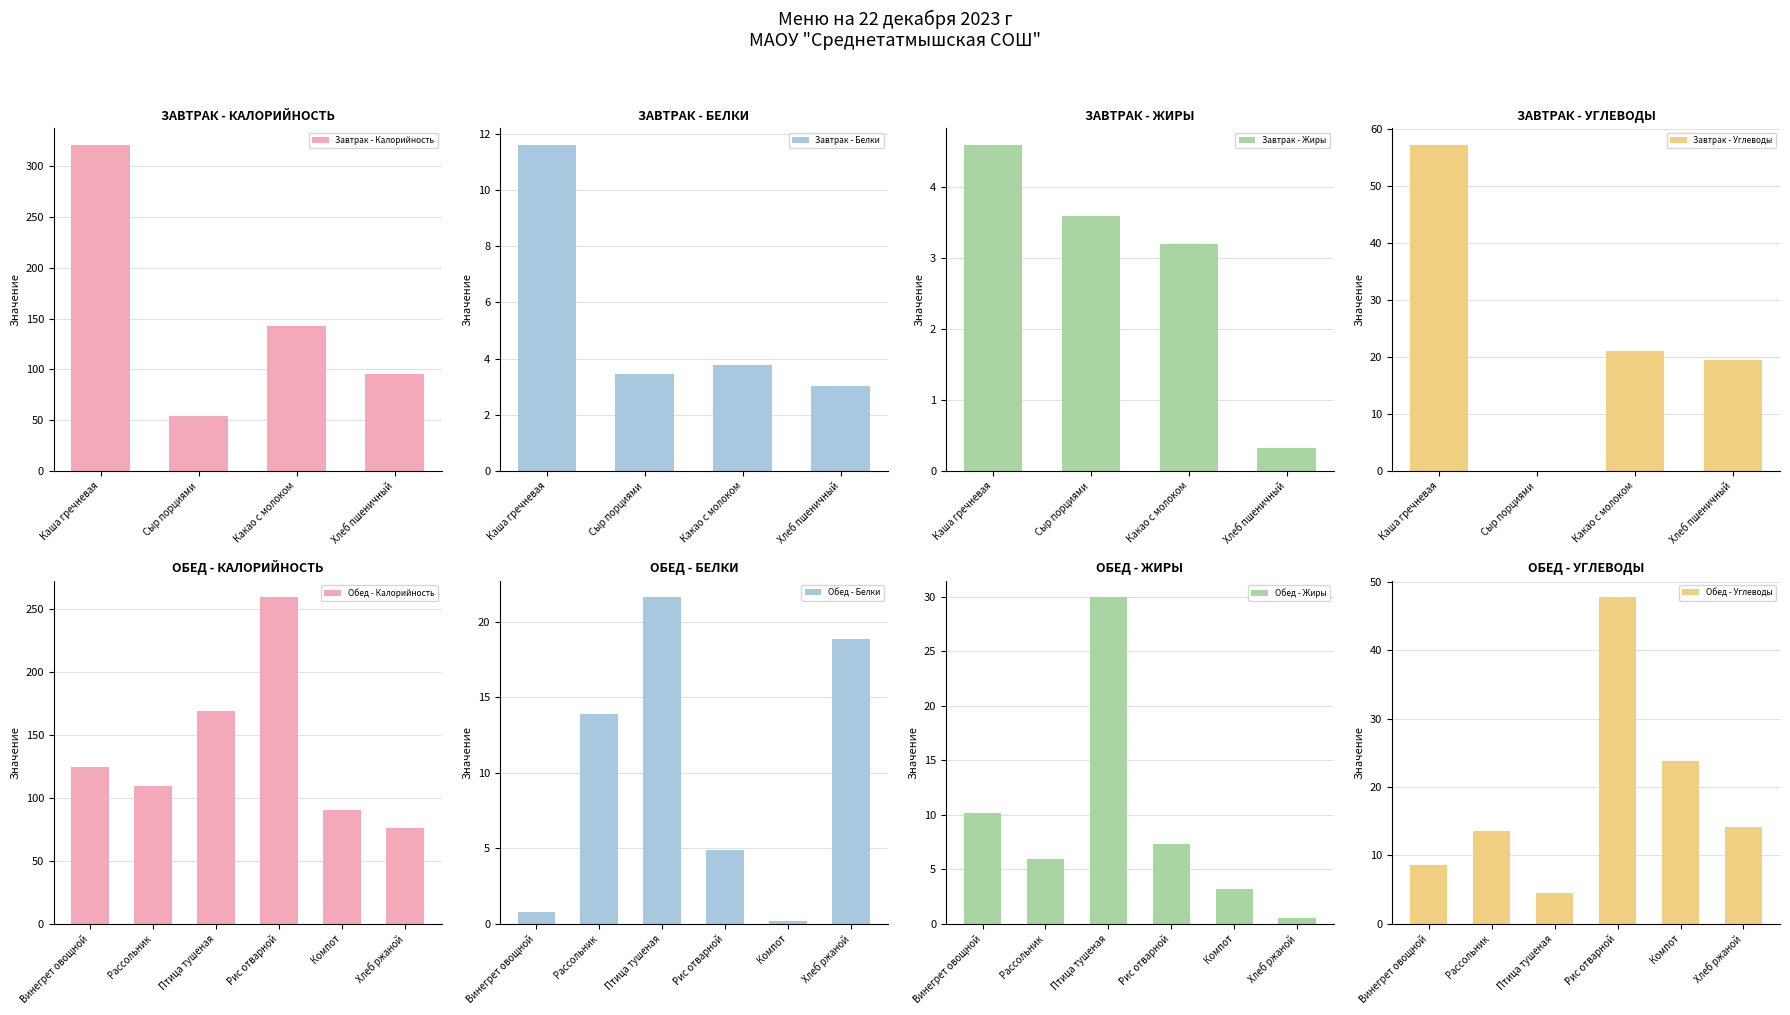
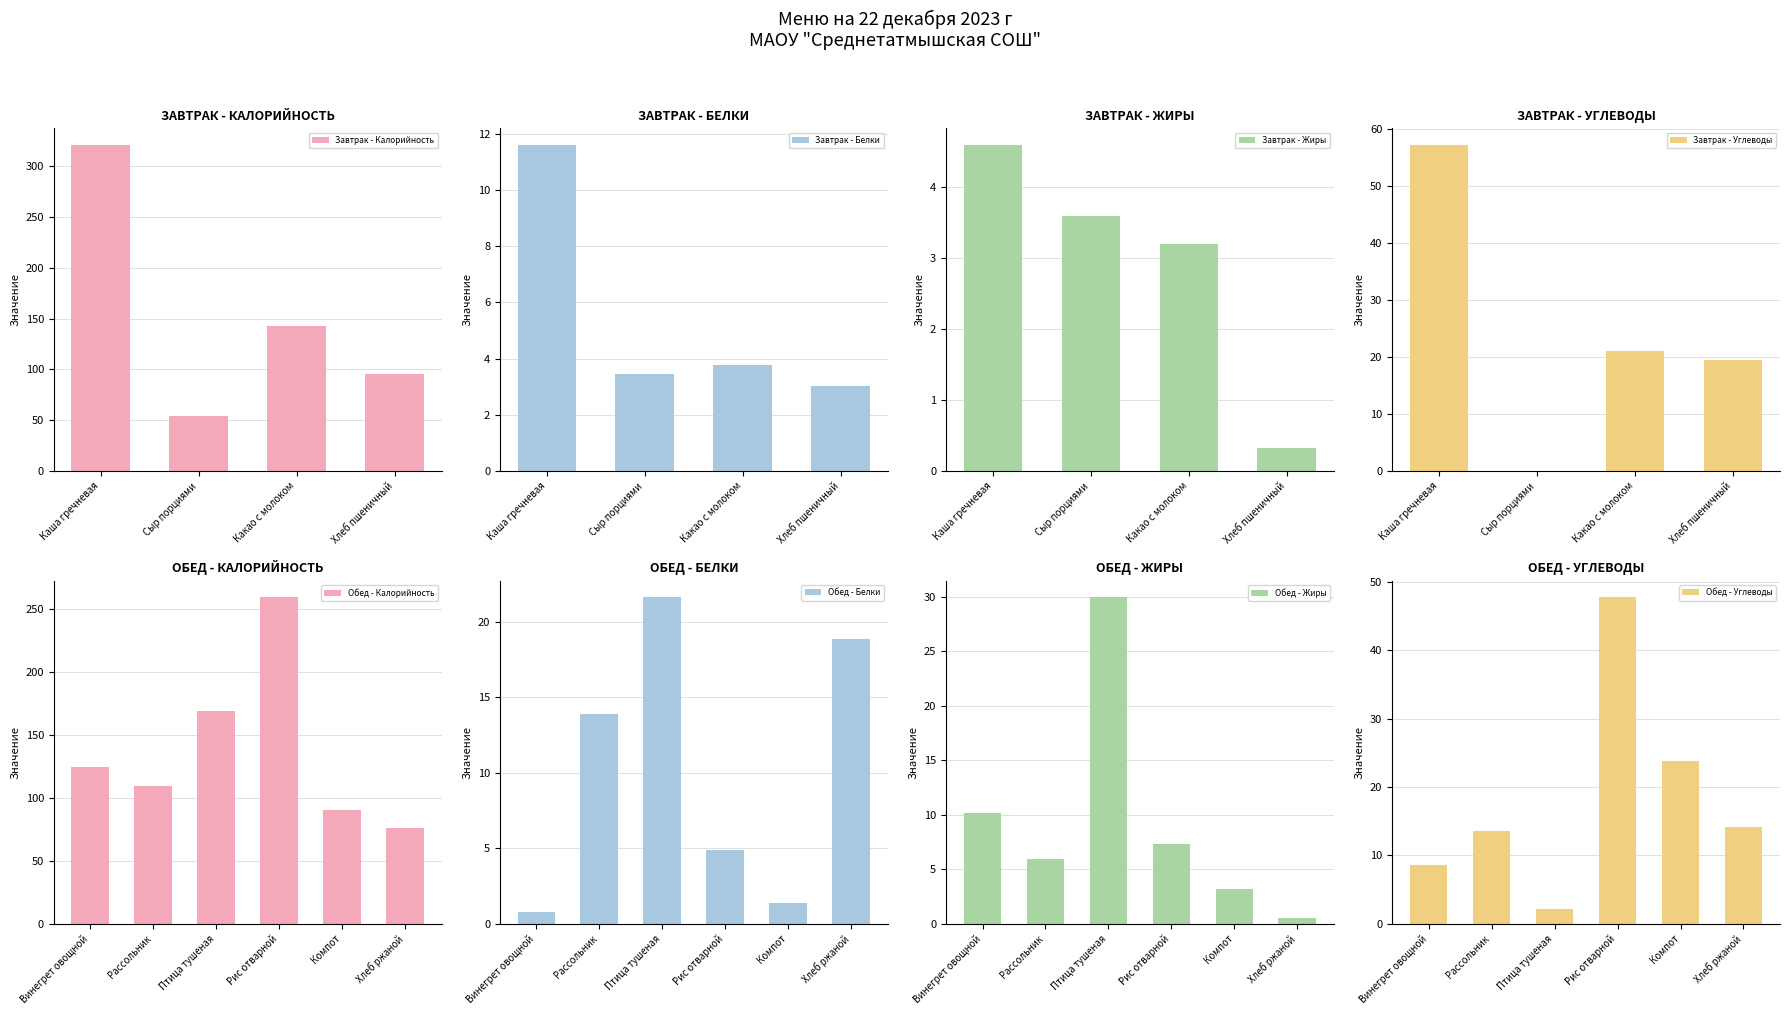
  {
    "ЗАВТРАК - КАЛОРИЙНОСТЬ": {
      "Каша гречневая": 321,
      "Сыр порциями": 54,
      "Какао с молоком": 143,
      "Хлеб пшеничный": 95
    },
    "ЗАВТРАК - БЕЛКИ": {
      "Каша гречневая": 11.6,
      "Сыр порциями": 3.5,
      "Какао с молоком": 3.8,
      "Хлеб пшеничный": 3.0
    },
    "ЗАВТРАК - ЖИРЫ": {
      "Каша гречневая": 4.6,
      "Сыр порциями": 3.6,
      "Какао с молоком": 3.2,
      "Хлеб пшеничный": 0.3
    },
    "ЗАВТРАК - УГЛЕВОДЫ": {
      "Каша гречневая": 57,
      "Сыр порциями": 0,
      "Какао с молоком": 21,
      "Хлеб пшеничный": 19
    },
    "ОБЕД - КАЛОРИЙНОСТЬ": {
      "Винегрет овощной": 124,
      "Рассольник": 109,
      "Птица тушеная": 169,
      "Рис отварной": 259,
      "Компот": 90,
      "Хлеб ржаной": 76
    },
    "ОБЕД - БЕЛКИ": {
      "Винегрет овощной": 0.8,
      "Рассольник": 13.9,
      "Птица тушеная": 21.6,
      "Рис отварной": 4.9,
-     "Компот": 0.2,
+     "Компот": 1.4,
      "Хлеб ржаной": 18.8
    },
    "ОБЕД - ЖИРЫ": {
      "Винегрет овощной": 10.1,
      "Рассольник": 6.0,
      "Птица тушеная": 30.0,
      "Рис отварной": 7.3,
      "Компот": 3.2,
      "Хлеб ржаной": 0.5
    },
    "ОБЕД - УГЛЕВОДЫ": {
      "Винегрет овощной": 9,
      "Рассольник": 14,
-     "Птица тушеная": 4,
+     "Птица тушеная": 2,
      "Рис отварной": 48,
      "Компот": 24,
      "Хлеб ржаной": 14
    }
  }
